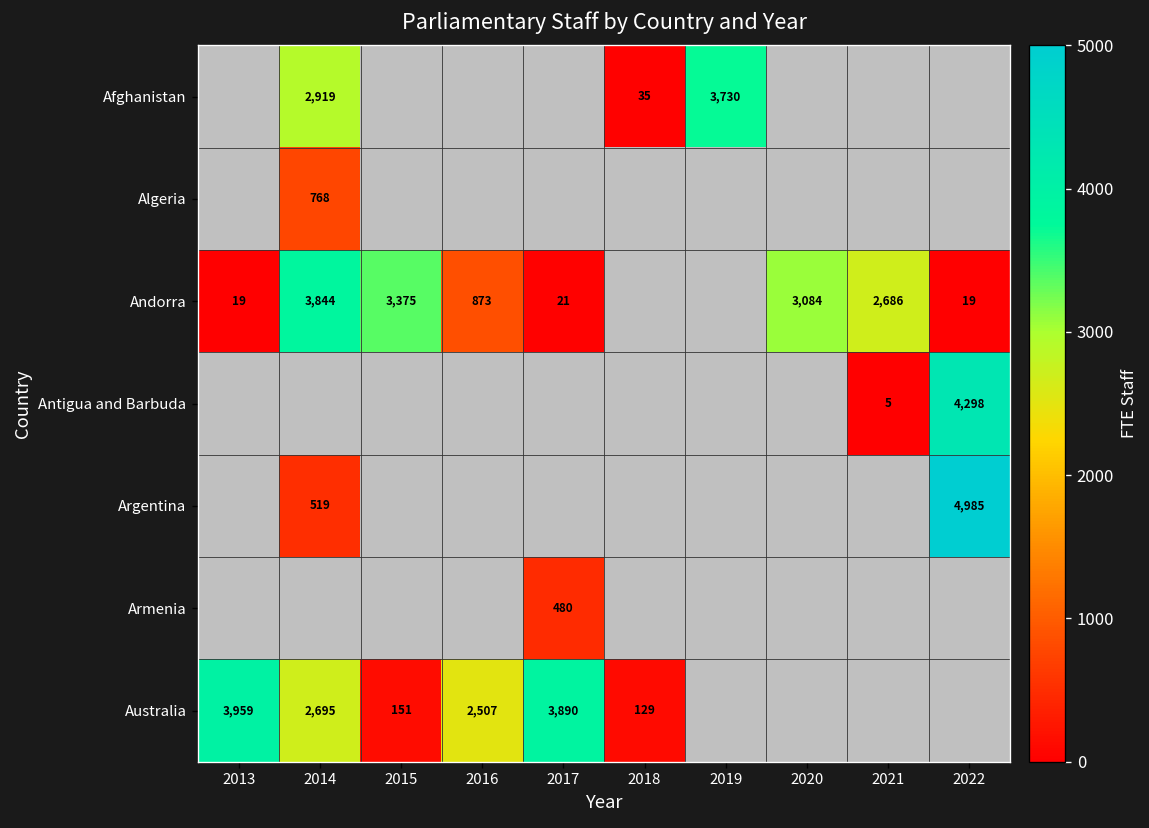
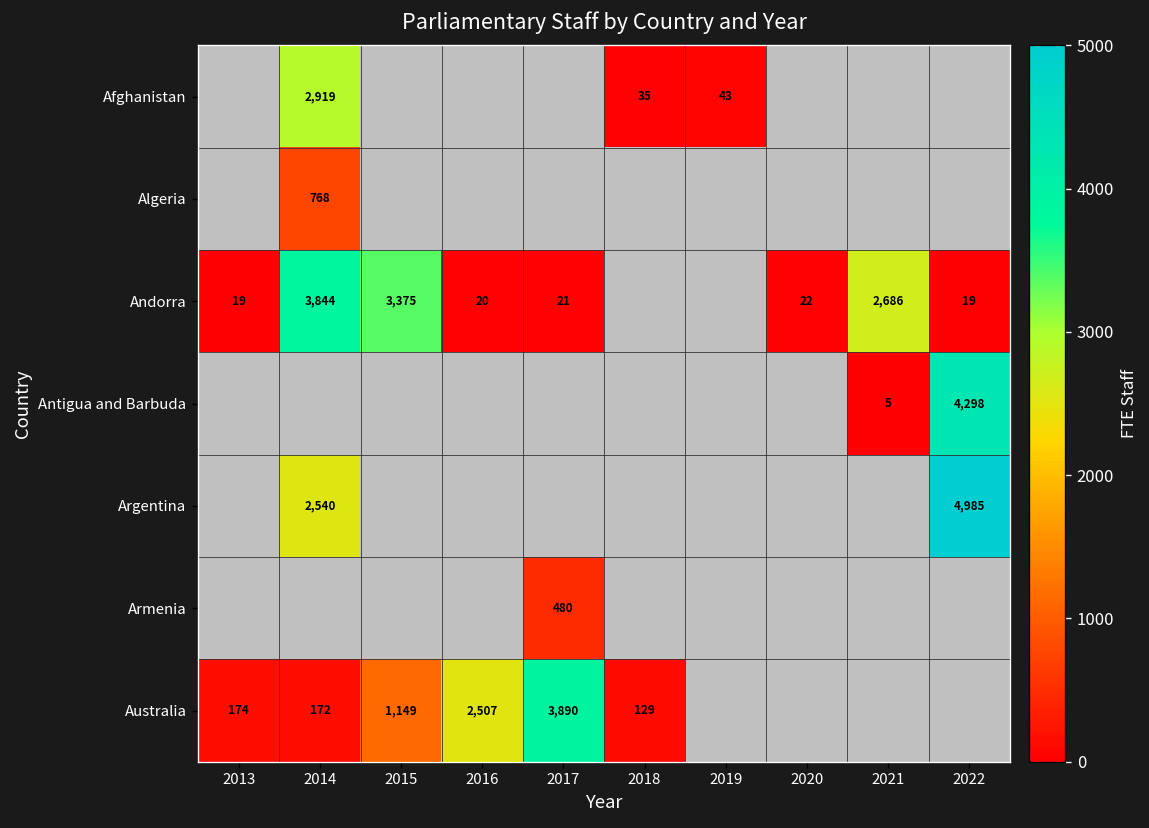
  {
    "Afghanistan": {
      "2014": "2,919",
      "2018": "35",
-     "2019": "3,730"
+     "2019": "43"
    },
    "Algeria": {
      "2014": "768"
    },
    "Andorra": {
      "2013": "19",
      "2014": "3,844",
      "2015": "3,375",
-     "2016": "873",
+     "2016": "20",
      "2017": "21",
-     "2020": "3,084",
+     "2020": "22",
      "2021": "2,686",
      "2022": "19"
    },
    "Antigua and Barbuda": {
      "2021": "5",
      "2022": "4,298"
    },
    "Argentina": {
-     "2014": "519",
+     "2014": "2,540",
      "2022": "4,985"
    },
    "Armenia": {
      "2017": "480"
    },
    "Australia": {
-     "2013": "3,959",
-     "2014": "2,695",
-     "2015": "151",
+     "2013": "174",
+     "2014": "172",
+     "2015": "1,149",
      "2016": "2,507",
      "2017": "3,890",
      "2018": "129"
    }
  }
